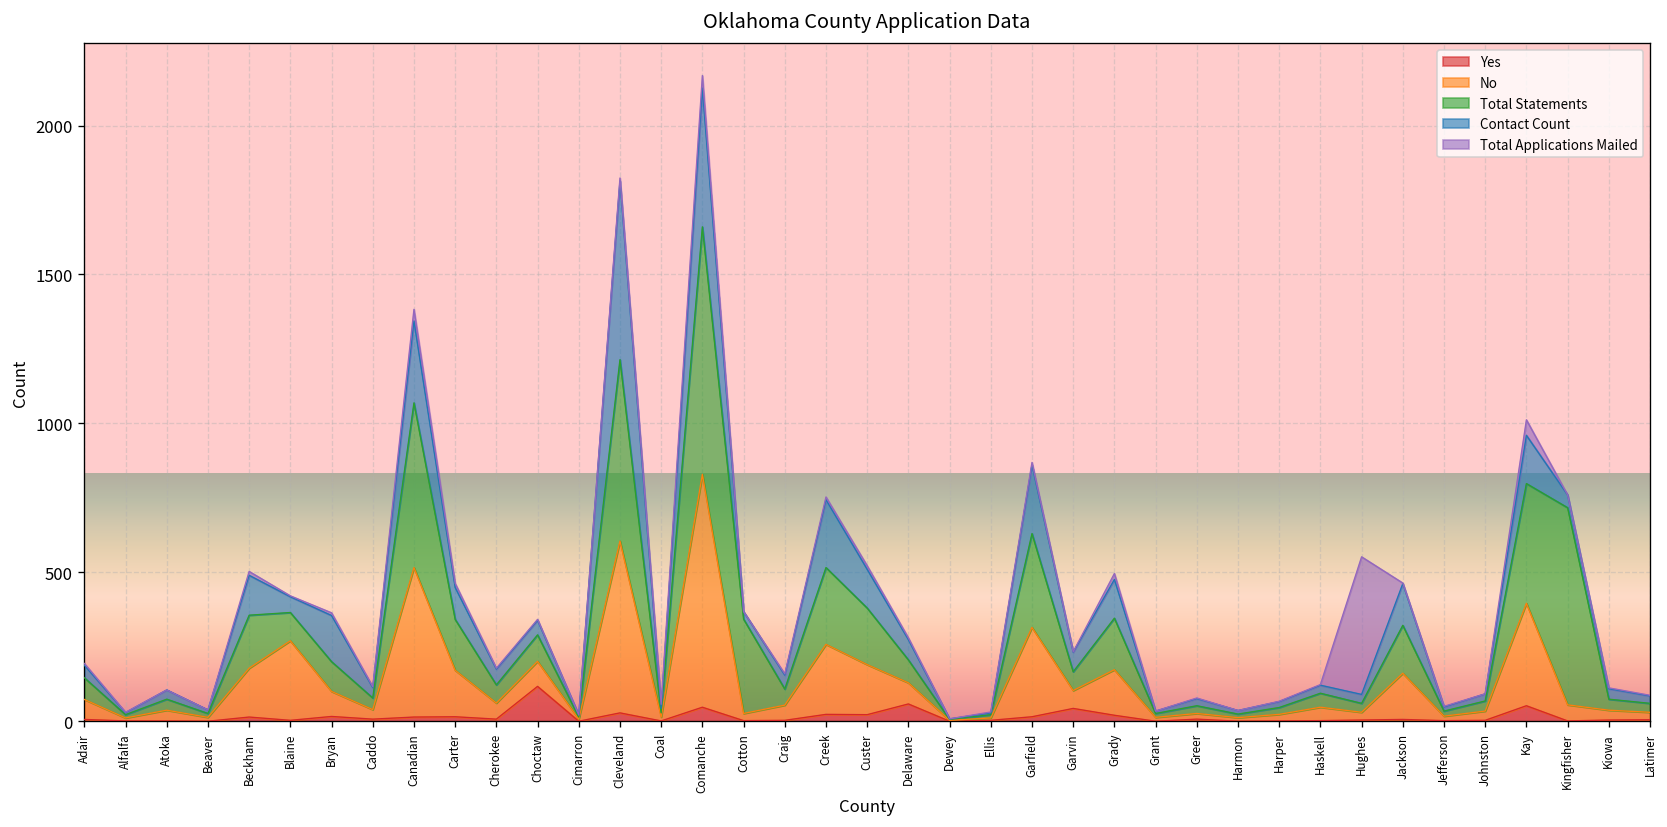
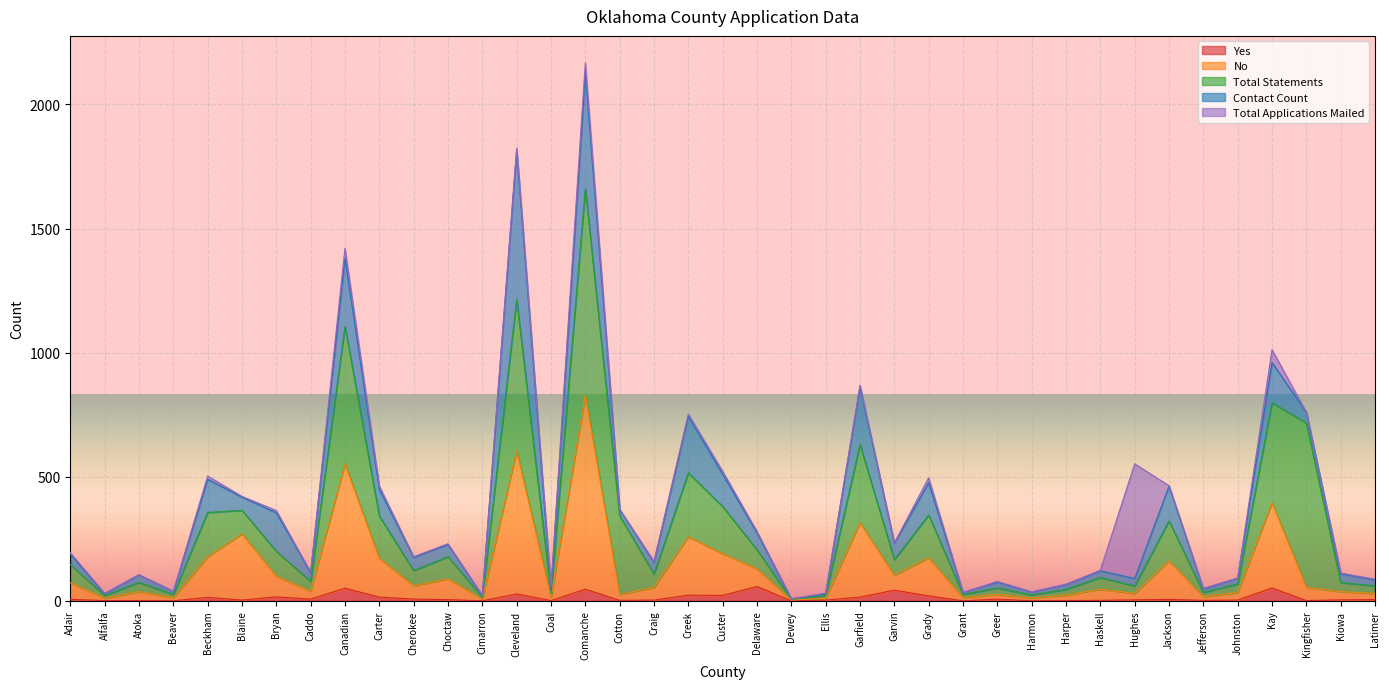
  {
    "Yes": {
      "Adair": 10,
      "Atoka": 0,
      "Beaver": 0,
      "Beckham": 10,
      "Blaine": 0,
      "Bryan": 20,
      "Caddo": 10,
-     "Canadian": 10,
+     "Canadian": 50,
      "Carter": 20,
      "Cherokee": 10,
-     "Choctaw": 120,
+     "Choctaw": 10,
      "Cleveland": 30,
      "Coal": 0,
      "Comanche": 50,
      "Cotton": 0,
      "Craig": 0,
      "Creek": 20,
      "Custer": 20,
      "Delaware": 60,
      "Garfield": 20,
      "Garvin": 40,
      "Grady": 20,
      "Grant": 0,
      "Greer": 10,
      "Harmon": 0,
      "Harper": 0,
      "Haskell": 0,
      "Hughes": 0,
      "Jackson": 10,
      "Jefferson": 0,
      "Johnston": 0,
      "Kay": 50,
      "Kingfisher": 0,
      "Kiowa": 0,
      "Latimer": 10
    },
    "No": {
      "Adair": 70,
      "Atoka": 40,
      "Beaver": 10,
      "Beckham": 160,
      "Blaine": 270,
      "Bryan": 80,
      "Caddo": 30,
      "Canadian": 500,
      "Carter": 160,
      "Cherokee": 50,
      "Choctaw": 80,
      "Cleveland": 580,
      "Coal": 10,
      "Comanche": 780,
      "Cotton": 20,
      "Craig": 50,
      "Creek": 240,
      "Custer": 170,
      "Delaware": 70,
      "Garfield": 300,
      "Garvin": 60,
      "Grady": 150,
      "Grant": 10,
      "Greer": 20,
      "Harmon": 10,
      "Harper": 20,
      "Haskell": 50,
      "Hughes": 30,
      "Jackson": 160,
      "Jefferson": 20,
      "Johnston": 30,
      "Kay": 340,
      "Kingfisher": 50,
      "Kiowa": 30,
      "Latimer": 30
    },
    "Total Statements": {
      "Adair": 70,
      "Atoka": 40,
      "Beaver": 10,
      "Beckham": 180,
      "Blaine": 100,
      "Bryan": 100,
      "Caddo": 40,
      "Canadian": 550,
      "Carter": 170,
      "Cherokee": 60,
      "Choctaw": 90,
      "Cleveland": 610,
      "Coal": 10,
      "Comanche": 830,
      "Cotton": 320,
      "Craig": 50,
      "Creek": 260,
      "Custer": 190,
      "Delaware": 80,
      "Garfield": 320,
      "Garvin": 60,
      "Grady": 170,
      "Greer": 30,
      "Harmon": 10,
      "Harper": 20,
      "Haskell": 50,
      "Hughes": 30,
      "Jackson": 160,
      "Jefferson": 20,
      "Johnston": 30,
      "Kay": 400,
      "Kingfisher": 660,
      "Kiowa": 40,
      "Latimer": 30
    },
    "Contact Count": {
      "Beckham": 130,
      "Canadian": 280,
      "Carter": 110,
      "Coal": 20,
      "Comanche": 470,
      "Custer": 130,
      "Grady": 130,
      "Hughes": 30,
      "Kay": 160
    },
    "Total Applications Mailed": {
      "Beckham": 10,
      "Canadian": 40,
      "Carter": 10,
      "Coal": 10,
      "Comanche": 40,
      "Custer": 10,
      "Grady": 20,
      "Hughes": 460,
      "Kay": 50
    }
  }
